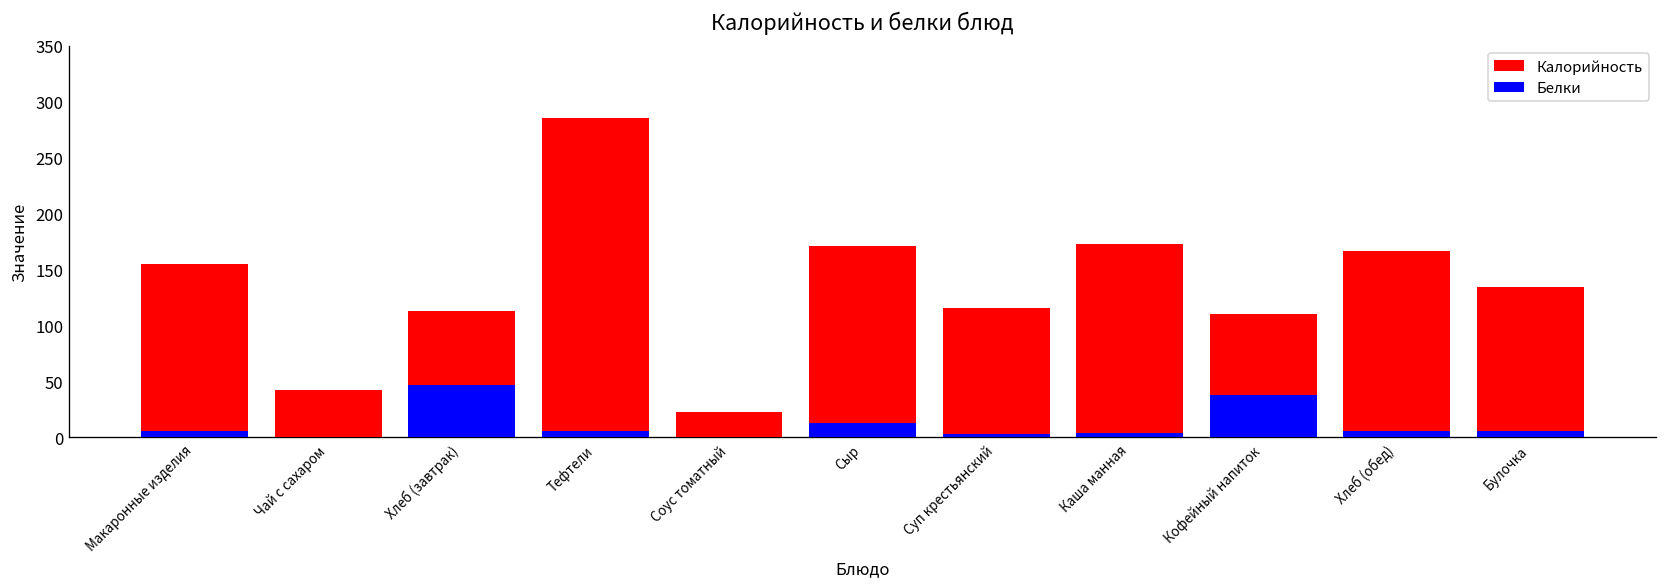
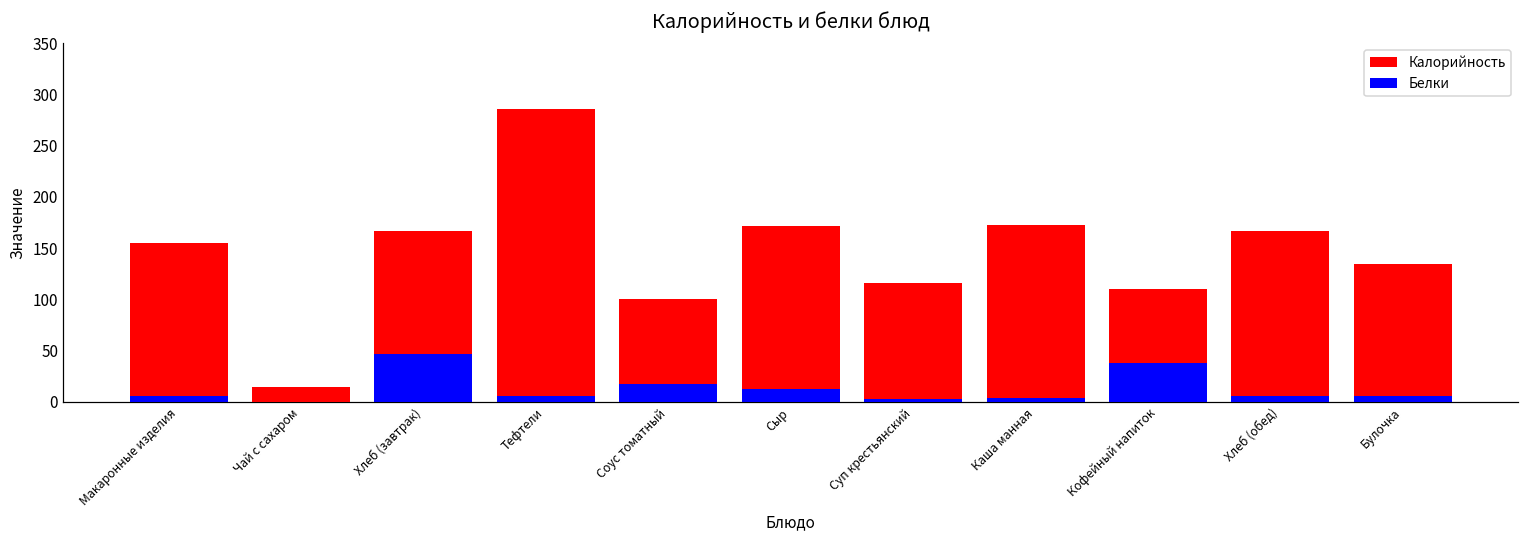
  {
    "Калорийность": {
      "Макаронные изделия": 160,
-     "Чай с сахаром": 40,
-     "Хлеб (завтрак)": 110,
+     "Чай с сахаром": 10,
+     "Хлеб (завтрак)": 170,
      "Тефтели": 290,
-     "Соус томатный": 20,
+     "Соус томатный": 100,
      "Сыр": 170,
      "Суп крестьянский": 120,
      "Каша манная": 170,
      "Кофейный напиток": 110,
      "Хлеб (обед)": 170,
      "Булочка": 130
    },
    "Белки": {
      "Чай с сахаром": 0,
-     "Соус томатный": 0
+     "Соус томатный": 20
    }
  }
